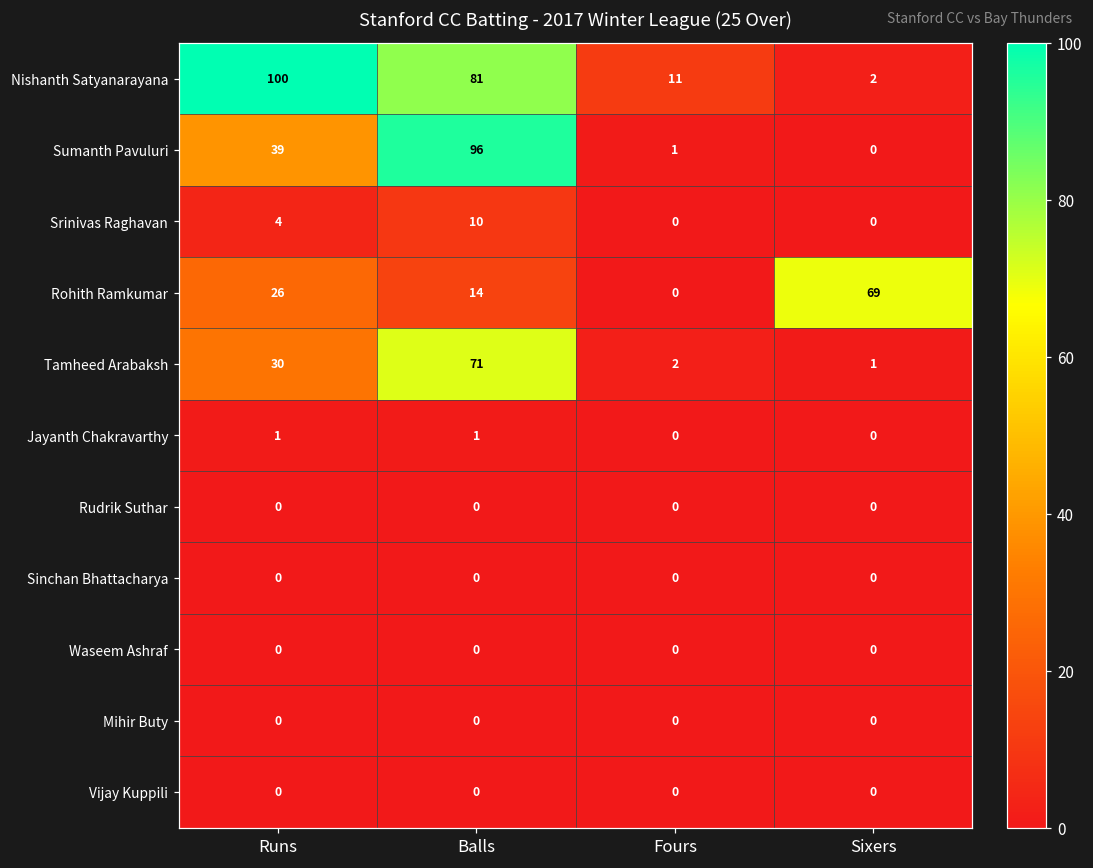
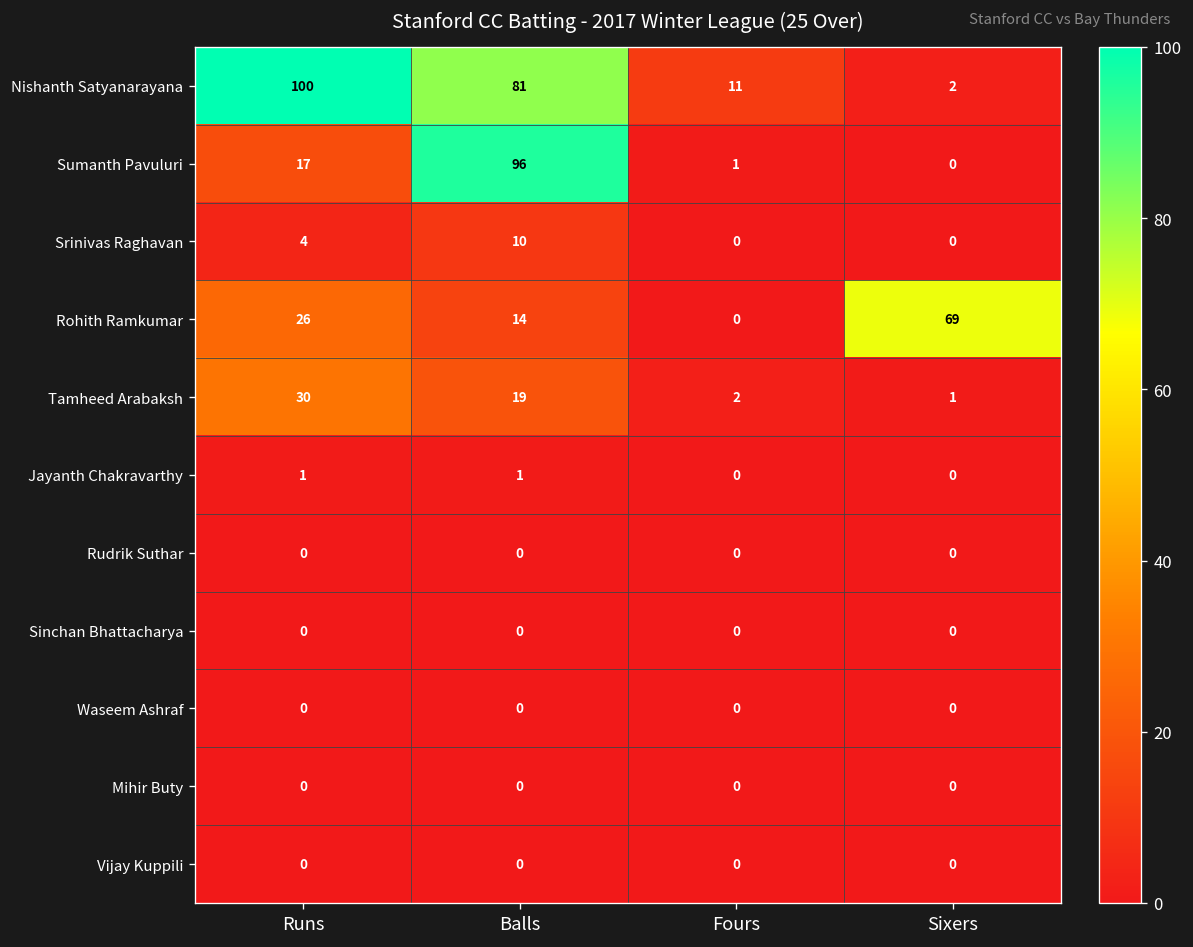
  {
    "Nishanth Satyanarayana": {
      "Runs": 100,
      "Balls": 81,
      "Fours": 11,
      "Sixers": 2
    },
    "Sumanth Pavuluri": {
-     "Runs": 39,
+     "Runs": 17,
      "Balls": 96,
      "Fours": 1,
      "Sixers": 0
    },
    "Srinivas Raghavan": {
      "Runs": 4,
      "Balls": 10,
      "Fours": 0,
      "Sixers": 0
    },
    "Rohith Ramkumar": {
      "Runs": 26,
      "Balls": 14,
      "Fours": 0,
      "Sixers": 69
    },
    "Tamheed Arabaksh": {
      "Runs": 30,
-     "Balls": 71,
+     "Balls": 19,
      "Fours": 2,
      "Sixers": 1
    },
    "Jayanth Chakravarthy": {
      "Runs": 1,
      "Balls": 1,
      "Fours": 0,
      "Sixers": 0
    },
    "Rudrik Suthar": {
      "Runs": 0,
      "Balls": 0,
      "Fours": 0,
      "Sixers": 0
    },
    "Sinchan Bhattacharya": {
      "Runs": 0,
      "Balls": 0,
      "Fours": 0,
      "Sixers": 0
    },
    "Waseem Ashraf": {
      "Runs": 0,
      "Balls": 0,
      "Fours": 0,
      "Sixers": 0
    },
    "Mihir Buty": {
      "Runs": 0,
      "Balls": 0,
      "Fours": 0,
      "Sixers": 0
    },
    "Vijay Kuppili": {
      "Runs": 0,
      "Balls": 0,
      "Fours": 0,
      "Sixers": 0
    }
  }
